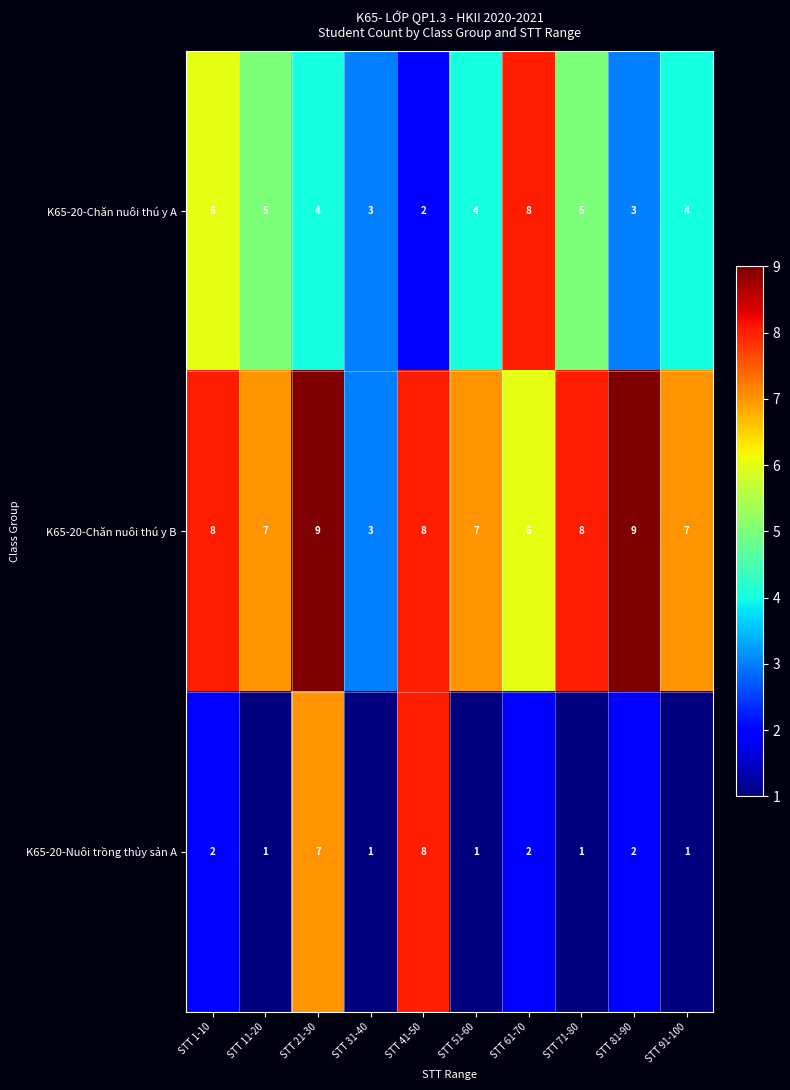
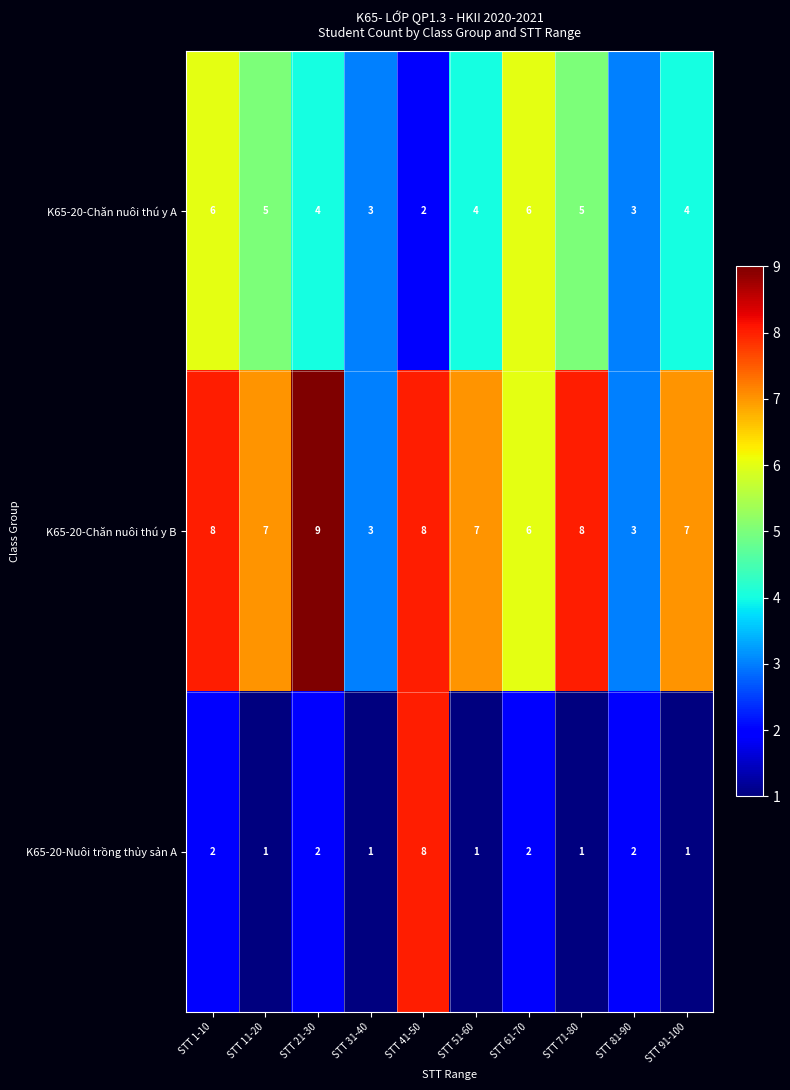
  {
    "K65-20-Chăn nuôi thú y A": {
      "STT 1-10": 6,
      "STT 11-20": 5,
      "STT 21-30": 4,
      "STT 31-40": 3,
      "STT 41-50": 2,
      "STT 51-60": 4,
-     "STT 61-70": 8,
+     "STT 61-70": 6,
      "STT 71-80": 5,
      "STT 81-90": 3,
      "STT 91-100": 4
    },
    "K65-20-Chăn nuôi thú y B": {
      "STT 1-10": 8,
      "STT 11-20": 7,
      "STT 21-30": 9,
      "STT 31-40": 3,
      "STT 41-50": 8,
      "STT 51-60": 7,
      "STT 61-70": 6,
      "STT 71-80": 8,
-     "STT 81-90": 9,
+     "STT 81-90": 3,
      "STT 91-100": 7
    },
    "K65-20-Nuôi trồng thủy sản A": {
      "STT 1-10": 2,
      "STT 11-20": 1,
-     "STT 21-30": 7,
+     "STT 21-30": 2,
      "STT 31-40": 1,
      "STT 41-50": 8,
      "STT 51-60": 1,
      "STT 61-70": 2,
      "STT 71-80": 1,
      "STT 81-90": 2,
      "STT 91-100": 1
    }
  }
